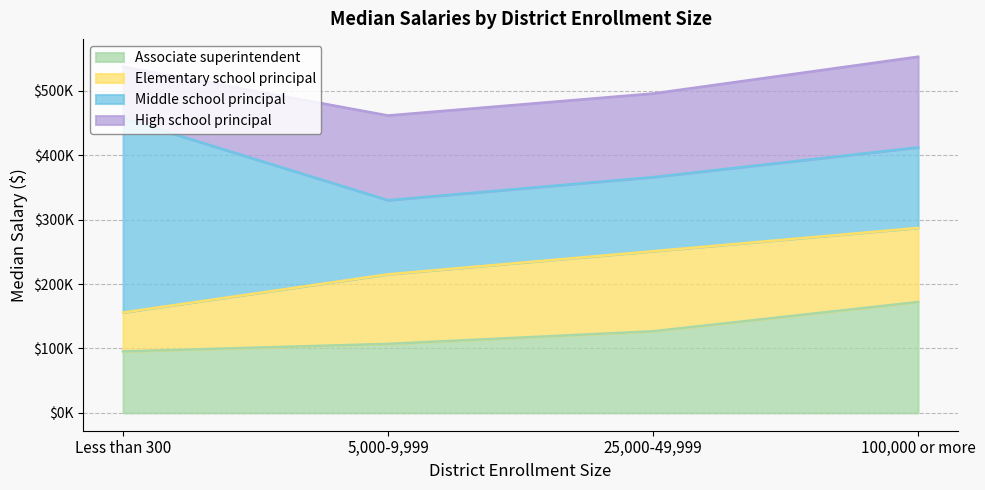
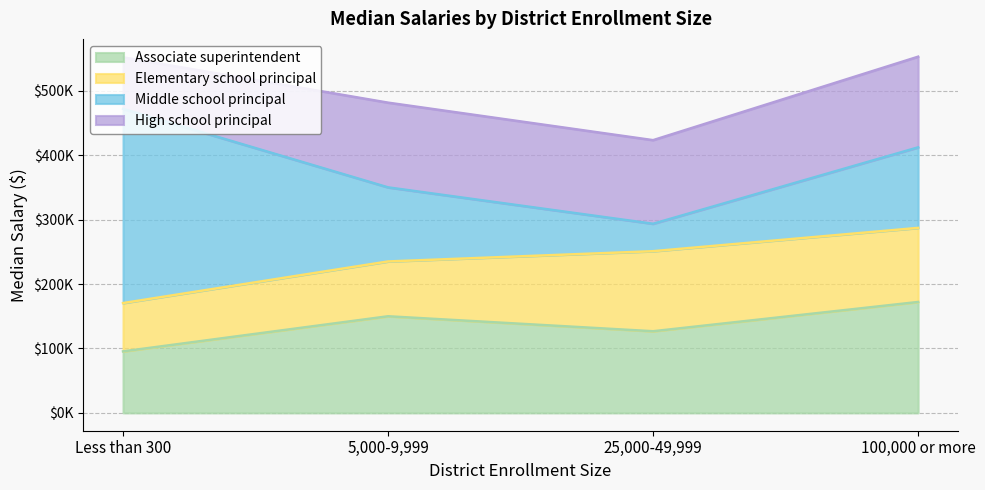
  {
    "Associate superintendent": {
      "Less than 300": "$100000",
-     "5,000-9,999": "$110000",
+     "5,000-9,999": "$150000",
      "25,000-49,999": "$130000",
      "100,000 or more": "$170000"
    },
    "Elementary school principal": {
-     "Less than 300": "$60000",
-     "5,000-9,999": "$110000",
+     "Less than 300": "$80000",
+     "5,000-9,999": "$90000",
      "25,000-49,999": "$120000",
      "100,000 or more": "$120000"
    },
    "Middle school principal": {
      "5,000-9,999": "$120000",
-     "25,000-49,999": "$120000",
+     "25,000-49,999": "$40000",
      "100,000 or more": "$130000"
    },
    "High school principal": {
      "5,000-9,999": "$130000",
      "25,000-49,999": "$130000",
      "100,000 or more": "$140000"
    }
  }
